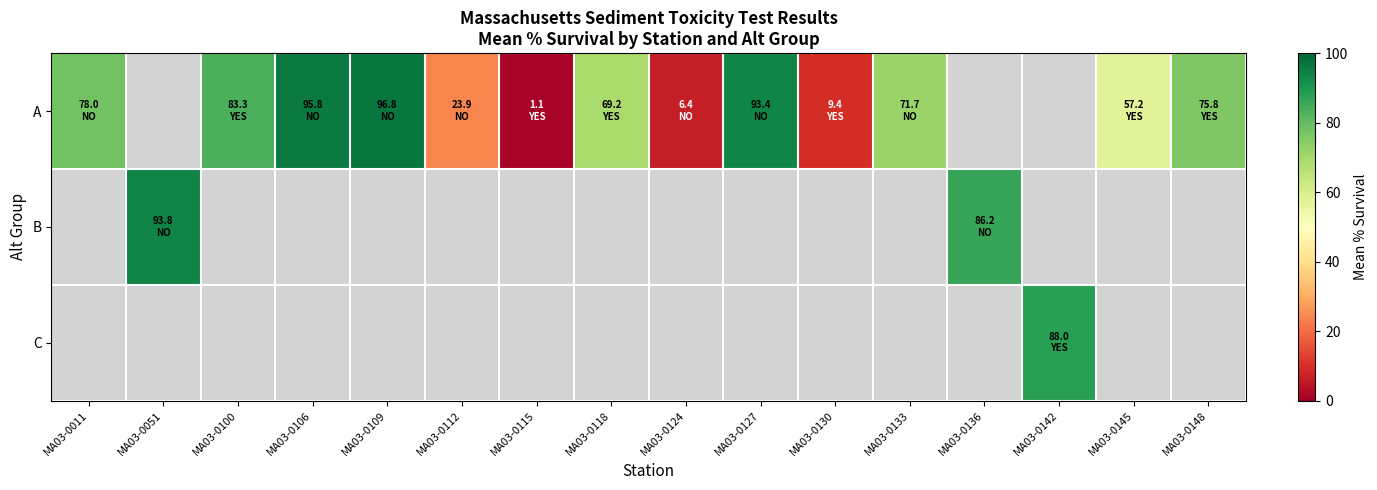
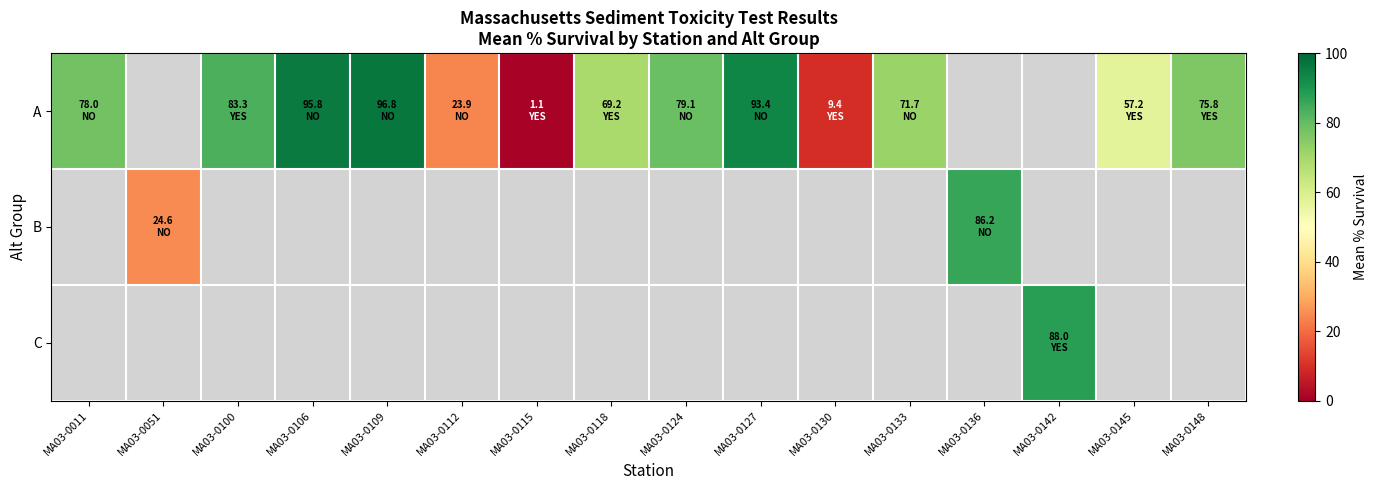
  {
    "A": {
      "MA03-0011": 78.0,
      "MA03-0100": 83.3,
      "MA03-0106": 95.8,
      "MA03-0109": 96.8,
      "MA03-0112": 23.9,
      "MA03-0115": 1.1,
      "MA03-0118": 69.2,
-     "MA03-0124": 6.4,
+     "MA03-0124": 79.1,
      "MA03-0127": 93.4,
      "MA03-0130": 9.4,
      "MA03-0133": 71.7,
      "MA03-0145": 57.2,
      "MA03-0148": 75.8
    },
    "B": {
-     "MA03-0051": 93.8,
+     "MA03-0051": 24.6,
      "MA03-0136": 86.2
    },
    "C": {
      "MA03-0142": 88.0
    }
  }
